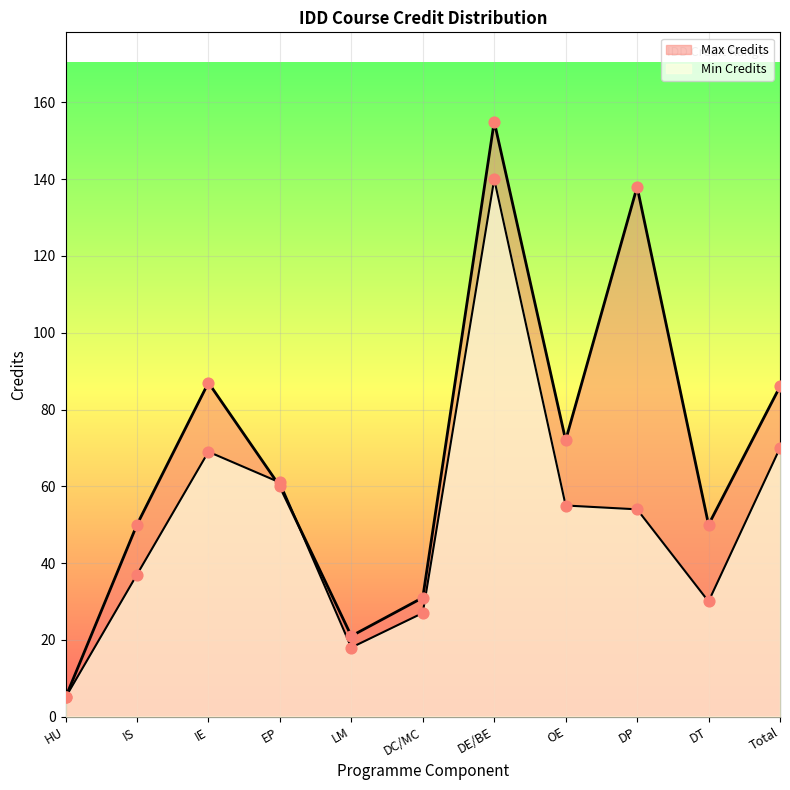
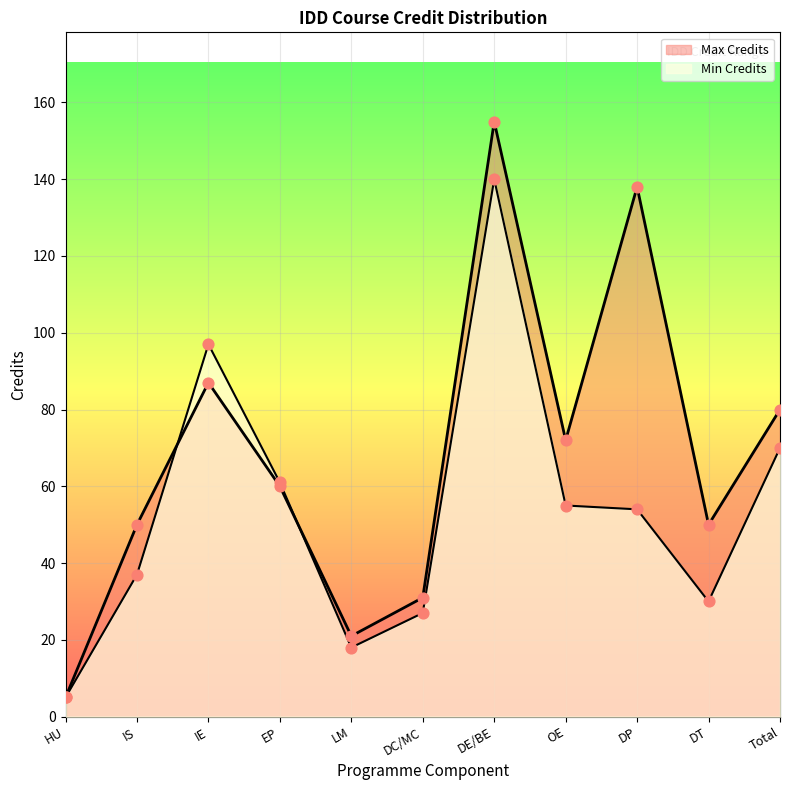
  {
    "Max Credits": {
      "IS": 50,
      "IE": 87,
      "EP": 60,
      "LM": 21,
      "DC/MC": 31,
      "DE/BE": 155,
      "OE": 72,
      "DP": 138,
      "DT": 50,
-     "Total": 86
+     "Total": 80
    },
    "Min Credits": {
      "IS": 37,
-     "IE": 69,
+     "IE": 97,
      "EP": 61,
      "LM": 18,
      "DC/MC": 27,
      "DE/BE": 140,
      "OE": 55,
      "DP": 54,
      "DT": 30,
      "Total": 70
    }
  }
